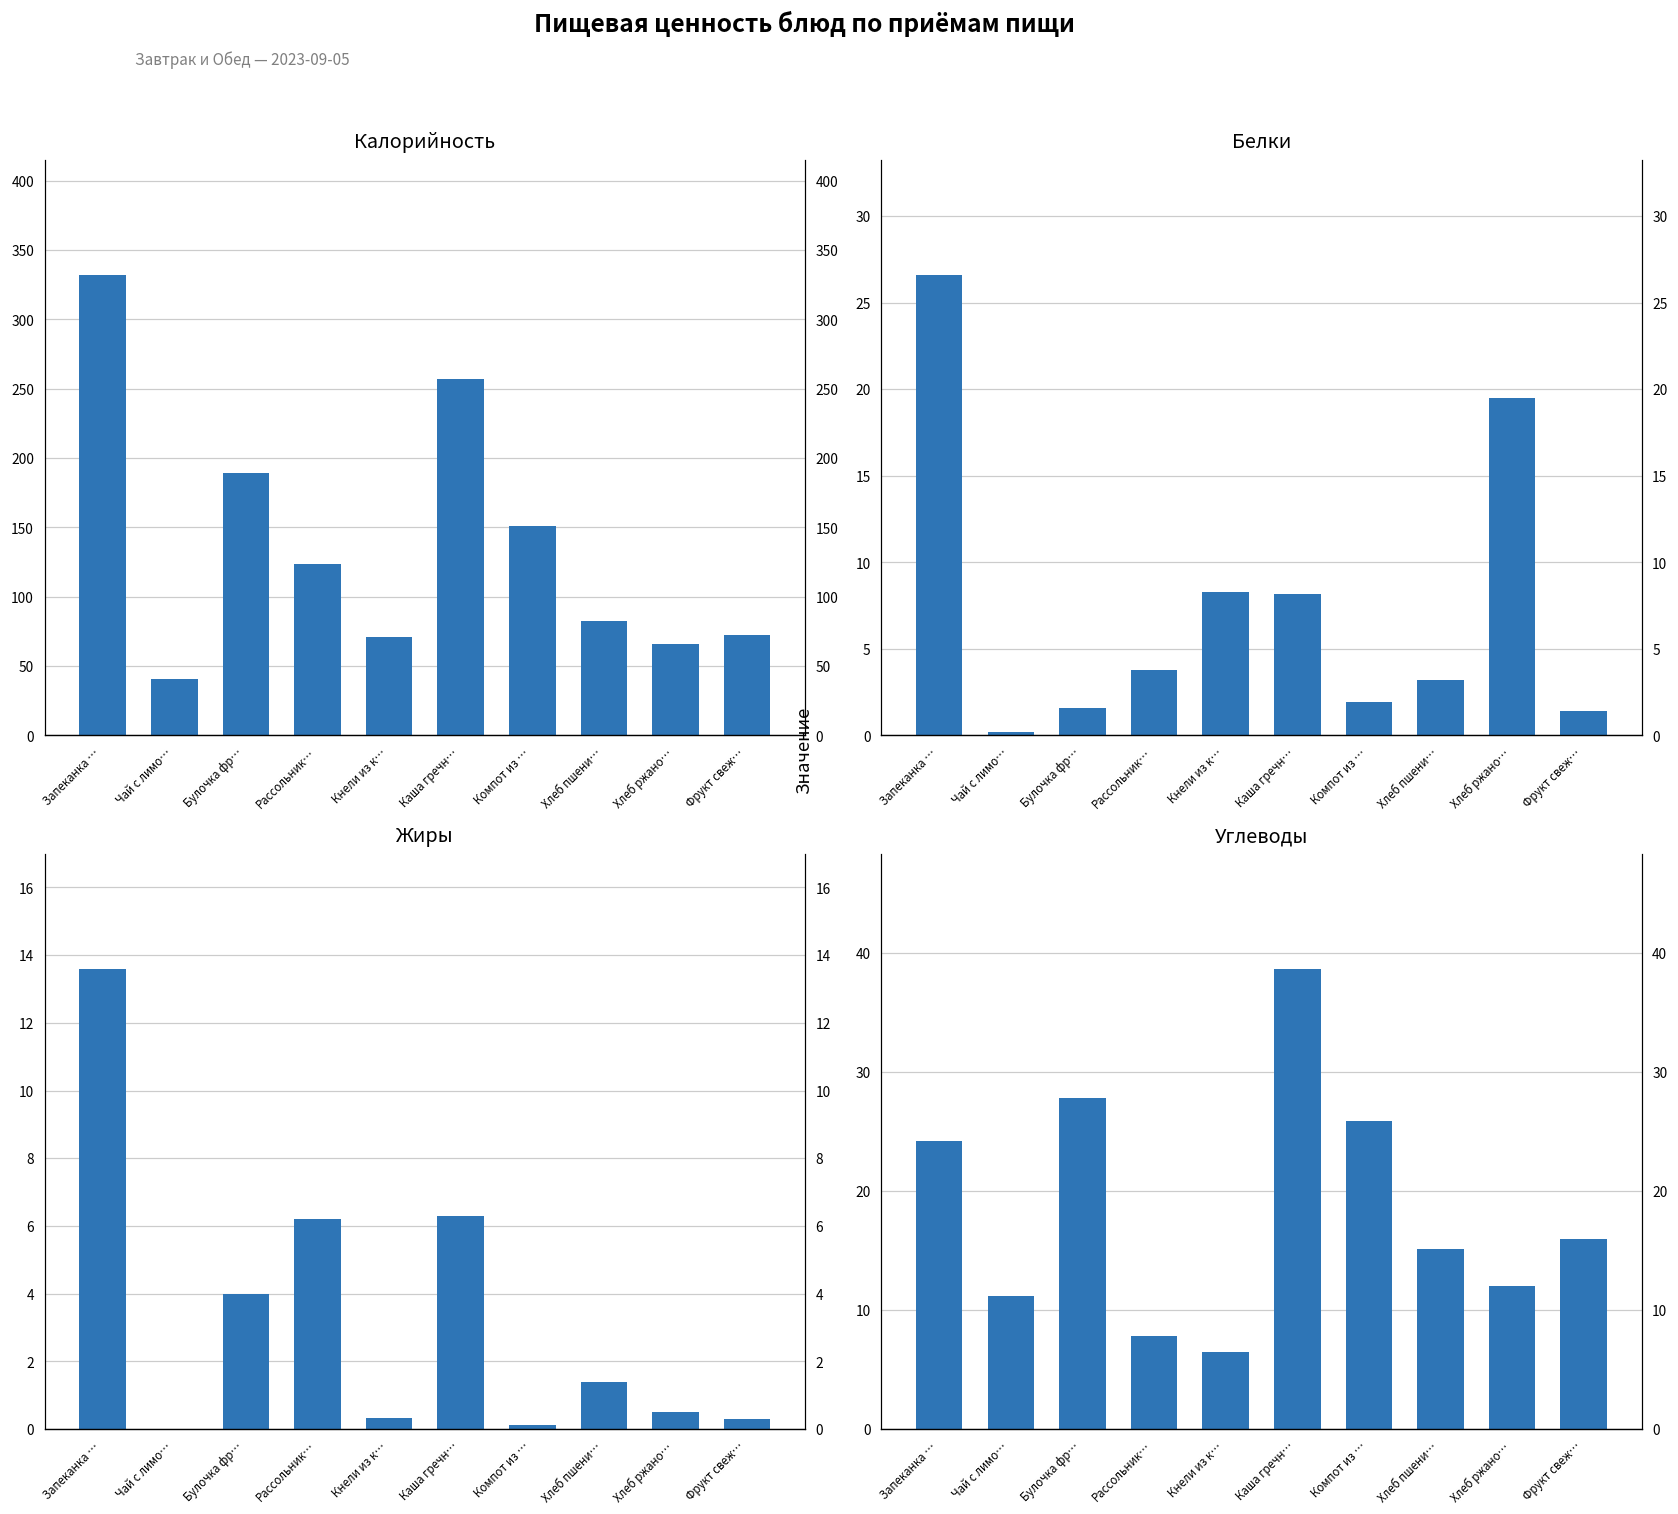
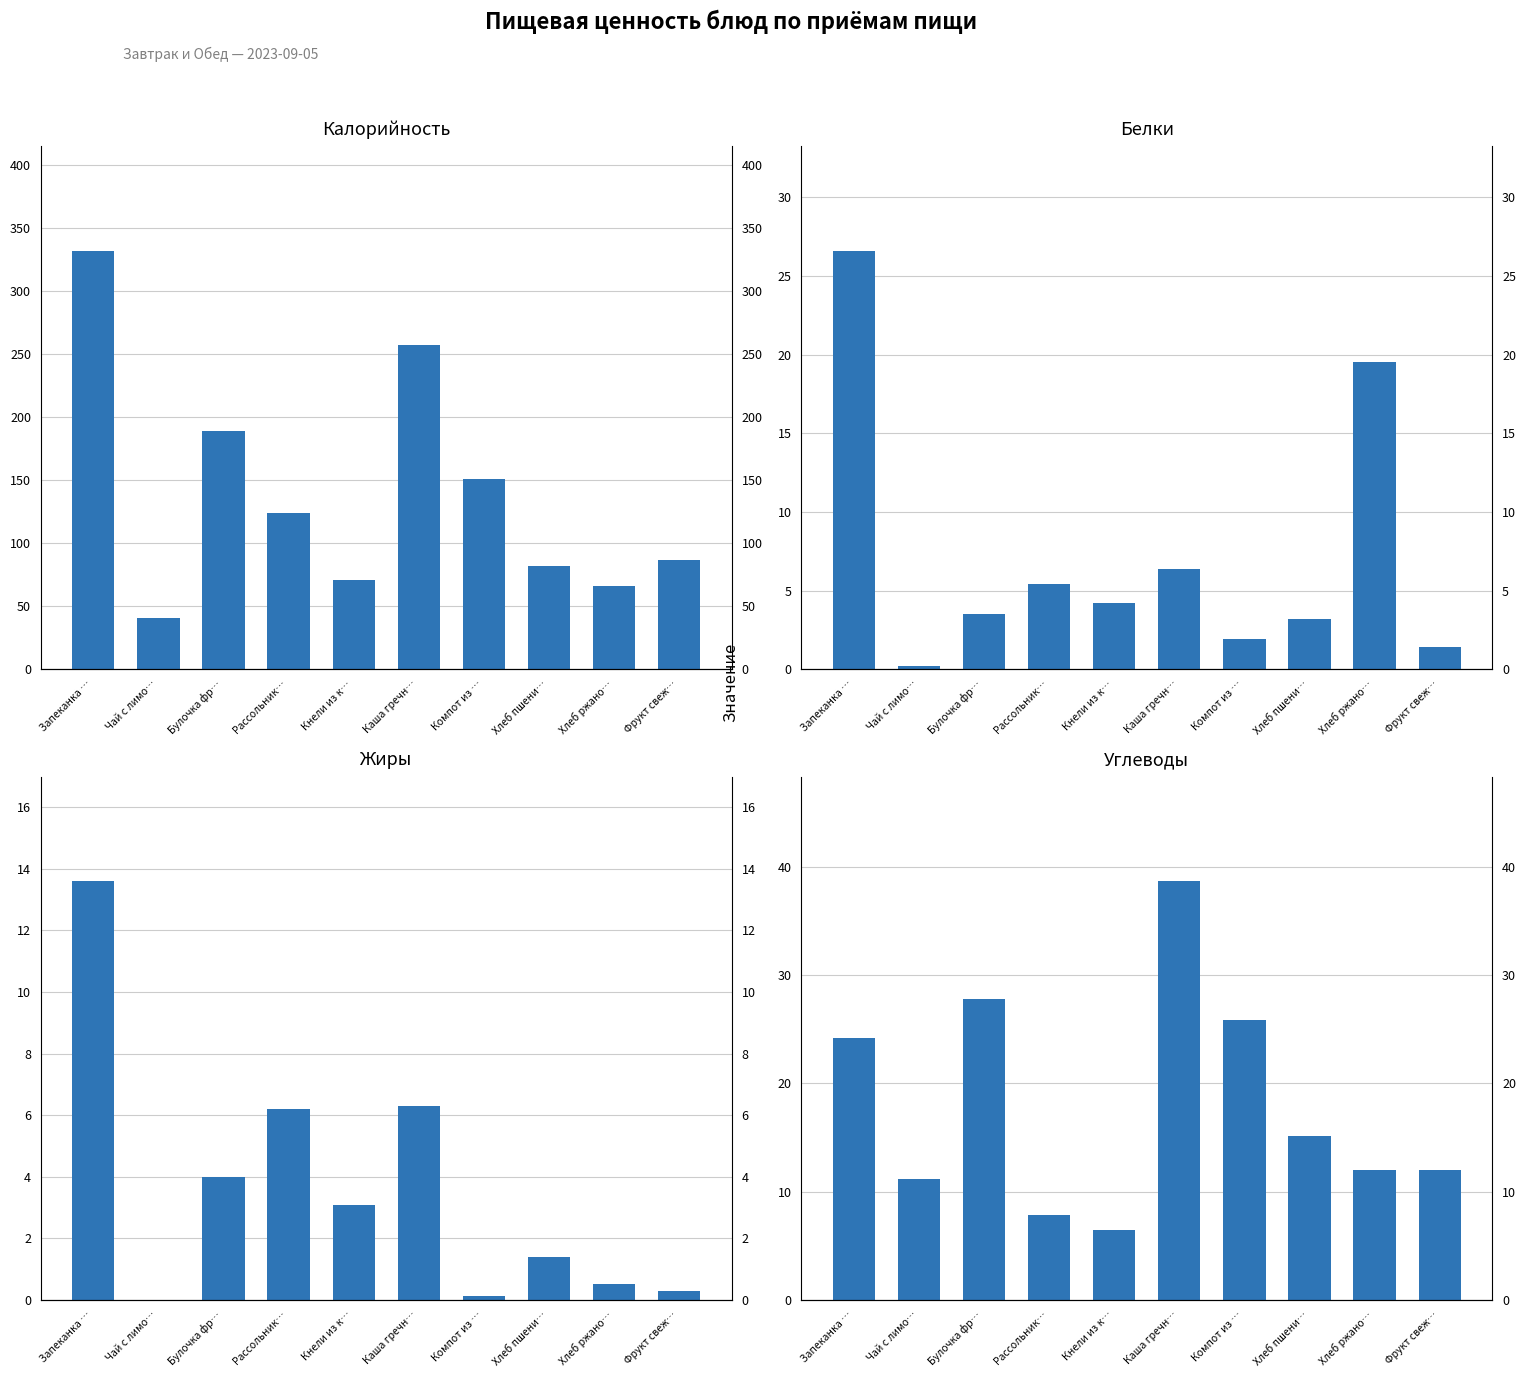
  {
    "Калорийность": {
      "Запеканка …": 332,
      "Чай с лимо…": 41,
      "Булочка фр…": 189,
      "Рассольник…": 124,
      "Кнели из к…": 71,
      "Каша гречн…": 257,
      "Компот из …": 151,
      "Хлеб пшени…": 82,
      "Хлеб ржано…": 66,
-     "Фрукт свеж…": 72
+     "Фрукт свеж…": 87
    },
    "Белки": {
      "Запеканка …": 26.6,
      "Чай с лимо…": 0.2,
-     "Булочка фр…": 1.6,
-     "Рассольник…": 3.8,
-     "Кнели из к…": 8.3,
-     "Каша гречн…": 8.2,
+     "Булочка фр…": 3.5,
+     "Рассольник…": 5.4,
+     "Кнели из к…": 4.2,
+     "Каша гречн…": 6.4,
      "Компот из …": 1.9,
      "Хлеб пшени…": 3.2,
      "Хлеб ржано…": 19.5,
      "Фрукт свеж…": 1.4
    },
    "Жиры": {
      "Запеканка …": 13.6,
      "Чай с лимо…": 0.0,
      "Булочка фр…": 4.0,
      "Рассольник…": 6.2,
-     "Кнели из к…": 0.3,
+     "Кнели из к…": 3.1,
      "Каша гречн…": 6.3,
      "Компот из …": 0.1,
      "Хлеб пшени…": 1.4,
      "Хлеб ржано…": 0.5,
      "Фрукт свеж…": 0.3
    },
    "Углеводы": {
      "Запеканка …": 24,
      "Чай с лимо…": 11,
      "Булочка фр…": 28,
      "Рассольник…": 8,
      "Кнели из к…": 6.4,
      "Каша гречн…": 38.7,
      "Компот из …": 26,
      "Хлеб пшени…": 15,
      "Хлеб ржано…": 12,
-     "Фрукт свеж…": 16
+     "Фрукт свеж…": 12
    }
  }
